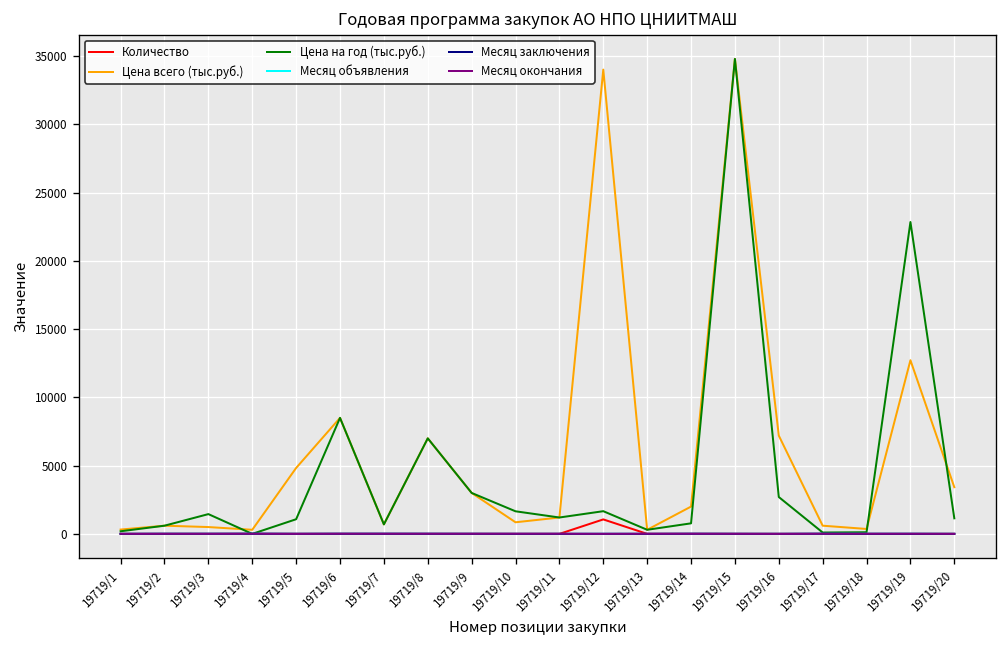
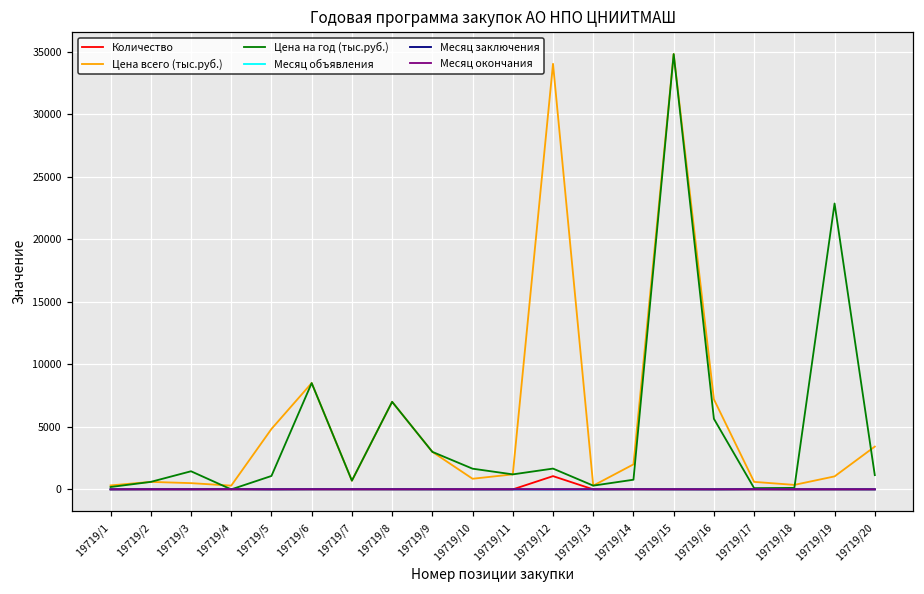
  {
    "Количество": {
      "19719/12": 1100
    },
    "Цена всего (тыс.руб.)": {
      "19719/3": 500,
      "19719/4": 300,
      "19719/5": 4800,
      "19719/10": 900,
      "19719/12": 34000,
      "19719/14": 2000,
      "19719/16": 7200,
      "19719/17": 600,
      "19719/18": 400,
-     "19719/19": 12700,
+     "19719/19": 1000,
      "19719/20": 3400
    },
    "Цена на год (тыс.руб.)": {
      "19719/3": 1400,
      "19719/5": 1100,
      "19719/10": 1700,
      "19719/12": 1700,
      "19719/14": 800,
-     "19719/16": 2700,
+     "19719/16": 5600,
      "19719/19": 22900,
      "19719/20": 1100
    },
    "Месяц окончания": {
      "19719/12": 0
    }
  }
